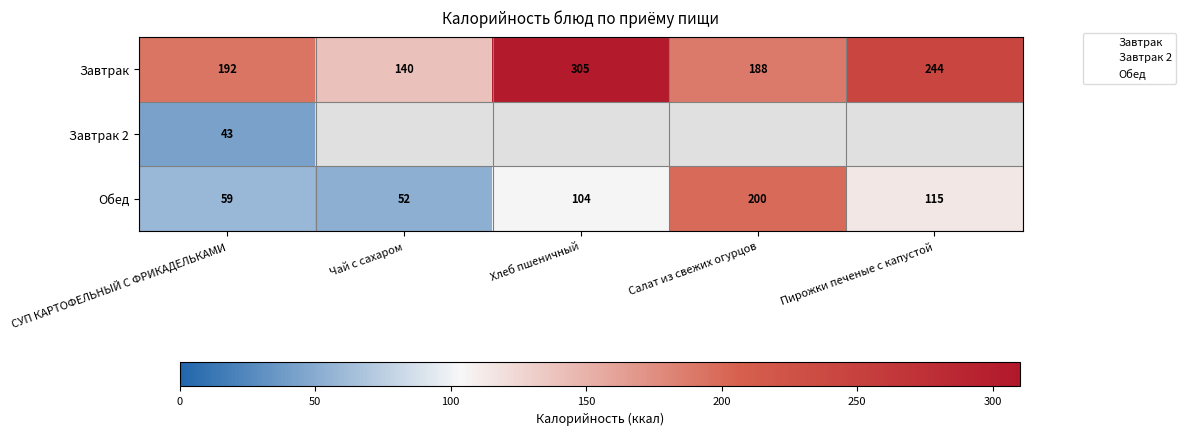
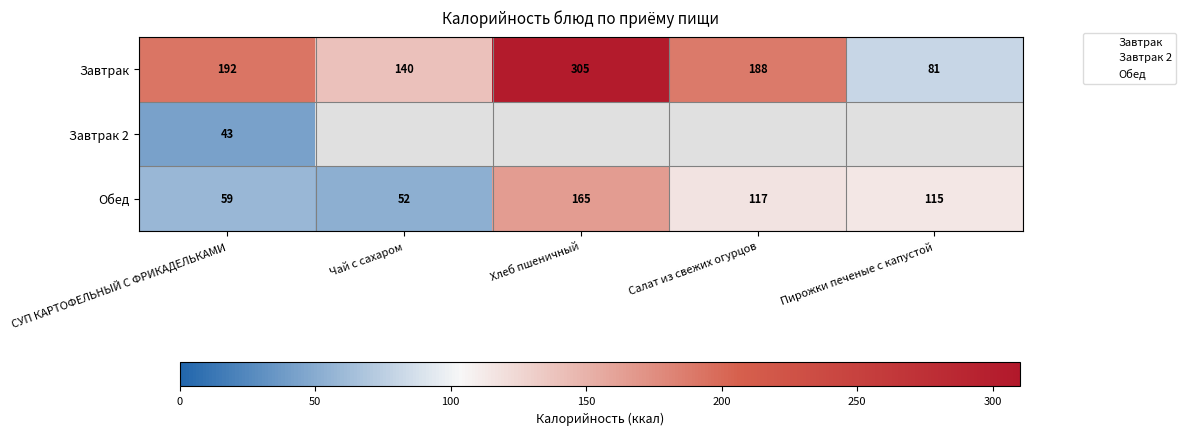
  {
    "Завтрак": {
      "СУП КАРТОФЕЛЬНЫЙ С ФРИКАДЕЛЬКАМИ": 192,
      "Чай с сахаром": 140,
      "Хлеб пшеничный": 305,
      "Салат из свежих огурцов": 188,
-     "Пирожки печеные с капустой": 244
+     "Пирожки печеные с капустой": 81
    },
    "Завтрак 2": {
      "СУП КАРТОФЕЛЬНЫЙ С ФРИКАДЕЛЬКАМИ": 43
    },
    "Обед": {
      "СУП КАРТОФЕЛЬНЫЙ С ФРИКАДЕЛЬКАМИ": 59,
      "Чай с сахаром": 52,
-     "Хлеб пшеничный": 104,
-     "Салат из свежих огурцов": 200,
+     "Хлеб пшеничный": 165,
+     "Салат из свежих огурцов": 117,
      "Пирожки печеные с капустой": 115
    }
  }
